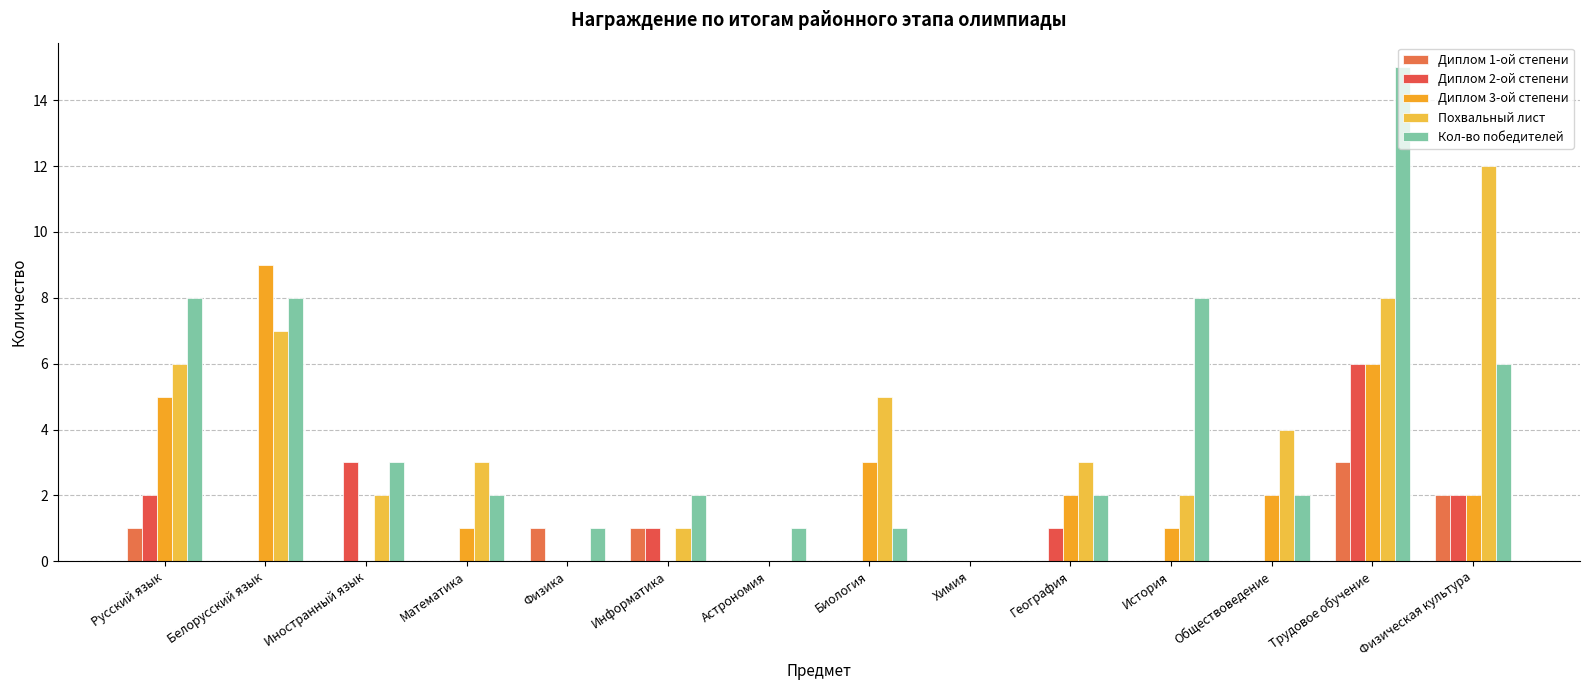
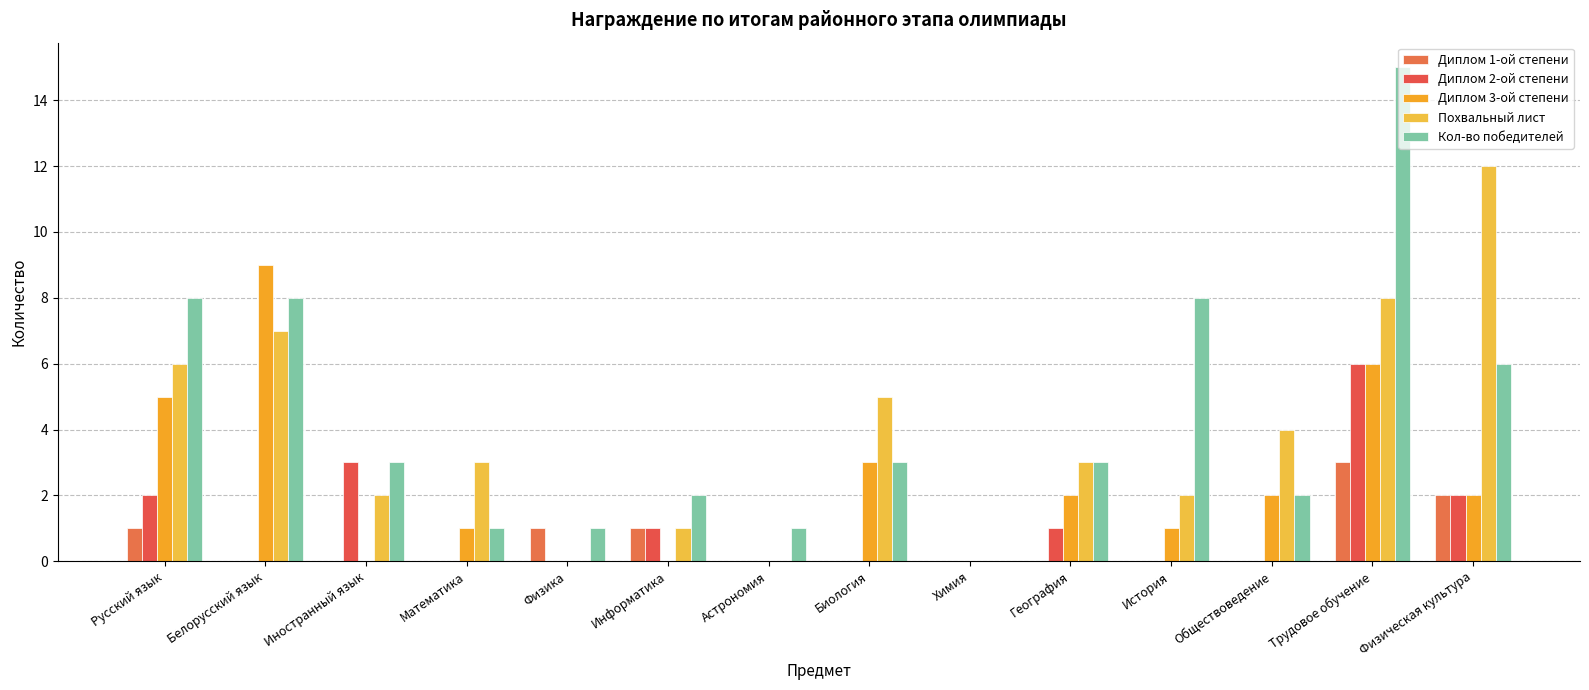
  {
    "Кол-во победителей": {
      "Русский язык": 8,
      "Белорусский язык": 8,
      "Иностранный язык": 3,
-     "Математика": 2,
+     "Математика": 1,
      "Физика": 1,
      "Информатика": 2,
      "Астрономия": 1,
-     "Биология": 1,
+     "Биология": 3,
      "Химия": 0,
-     "География": 2,
+     "География": 3,
      "История": 8,
      "Обществоведение": 2,
      "Физическая культура": 6
    }
  }
